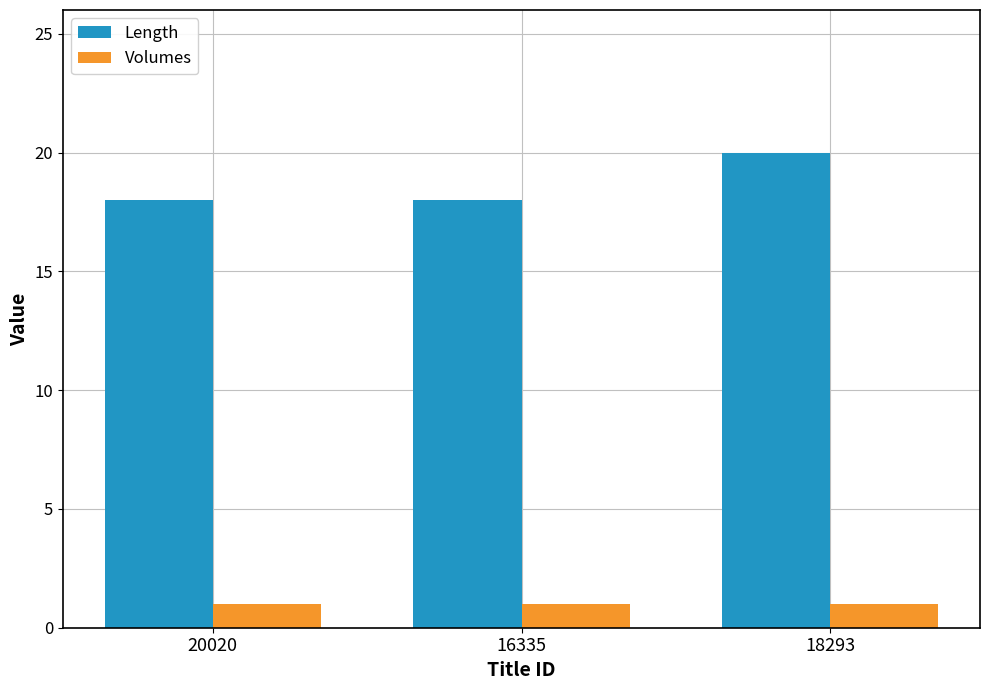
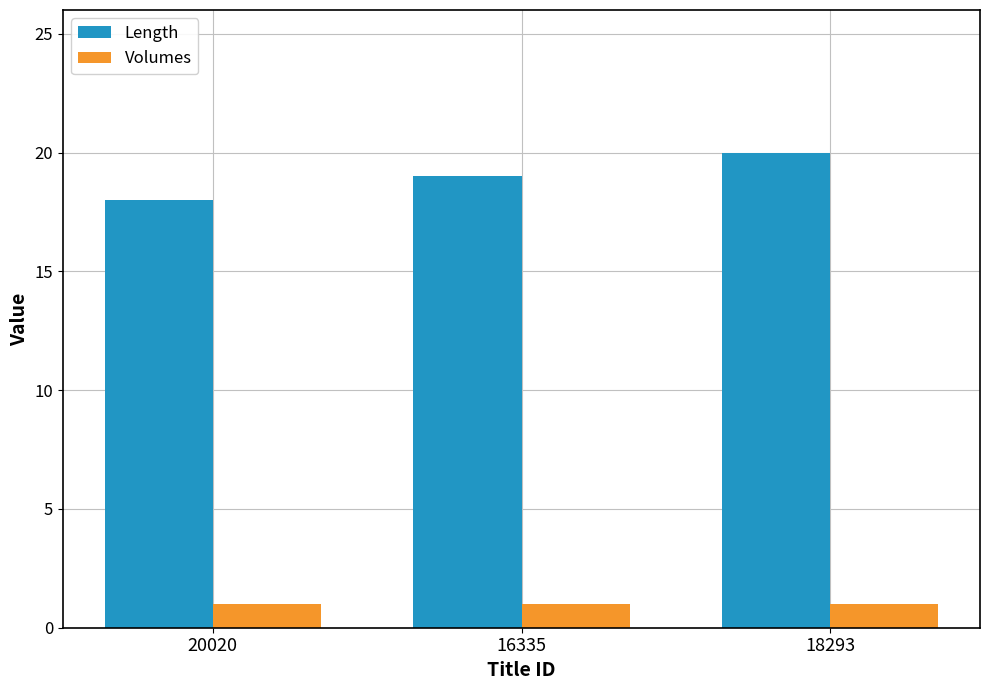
  {
    "Length": {
      "20020": 18,
-     "16335": 18,
+     "16335": 19,
      "18293": 20
    },
    "Volumes": {
      "20020": 1,
      "16335": 1,
      "18293": 1
    }
  }
